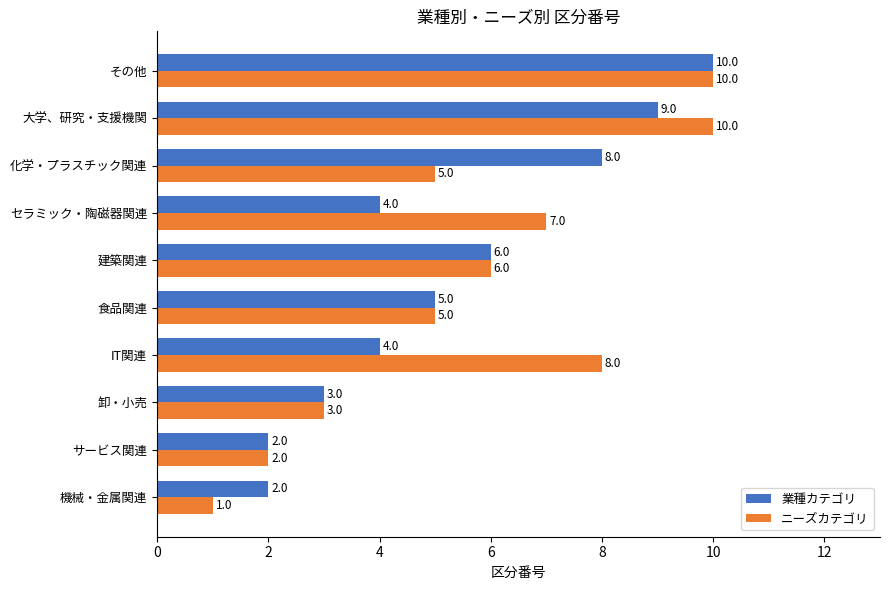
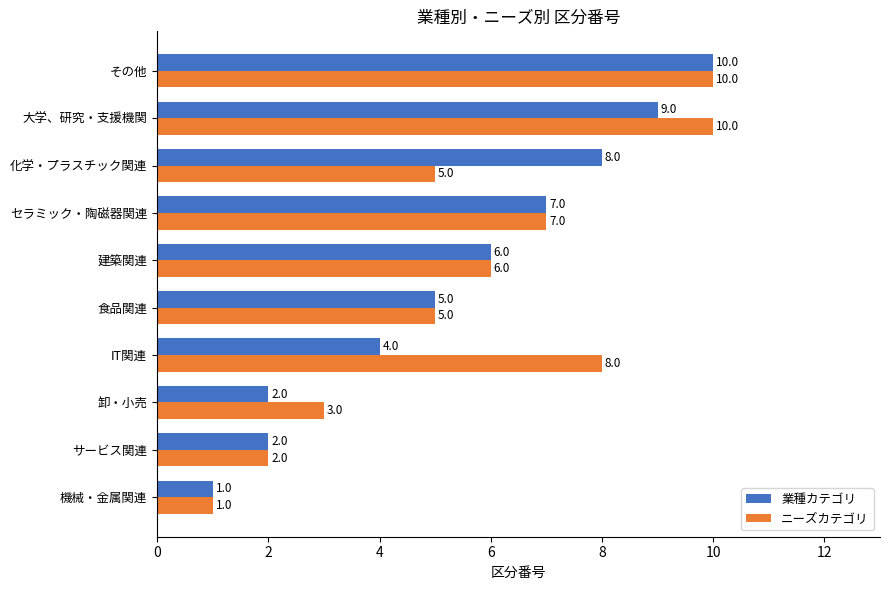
  {
    "業種カテゴリ": {
      "その他": 10.0,
      "大学、研究・支援機関": 9.0,
      "化学・プラスチック関連": 8.0,
-     "セラミック・陶磁器関連": 4.0,
+     "セラミック・陶磁器関連": 7.0,
      "建築関連": 6.0,
      "食品関連": 5.0,
      "IT関連": 4.0,
-     "卸・小売": 3.0,
+     "卸・小売": 2.0,
      "サービス関連": 2.0,
-     "機械・金属関連": 2.0
+     "機械・金属関連": 1.0
    },
    "ニーズカテゴリ": {
      "その他": 10.0,
      "大学、研究・支援機関": 10.0,
      "化学・プラスチック関連": 5.0,
      "セラミック・陶磁器関連": 7.0,
      "建築関連": 6.0,
      "食品関連": 5.0,
      "IT関連": 8.0,
      "卸・小売": 3.0,
      "サービス関連": 2.0,
      "機械・金属関連": 1.0
    }
  }
